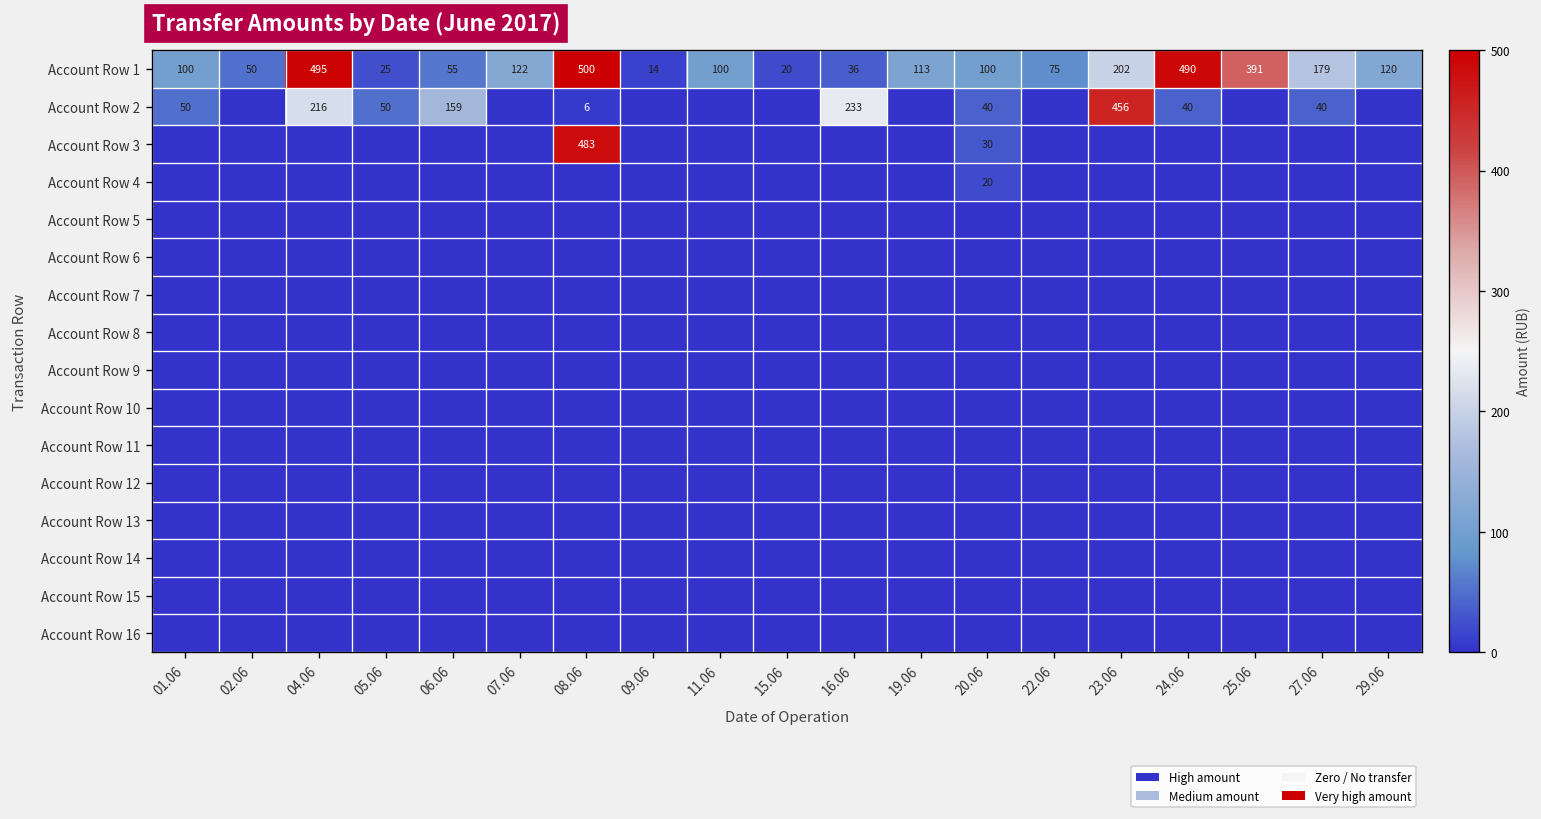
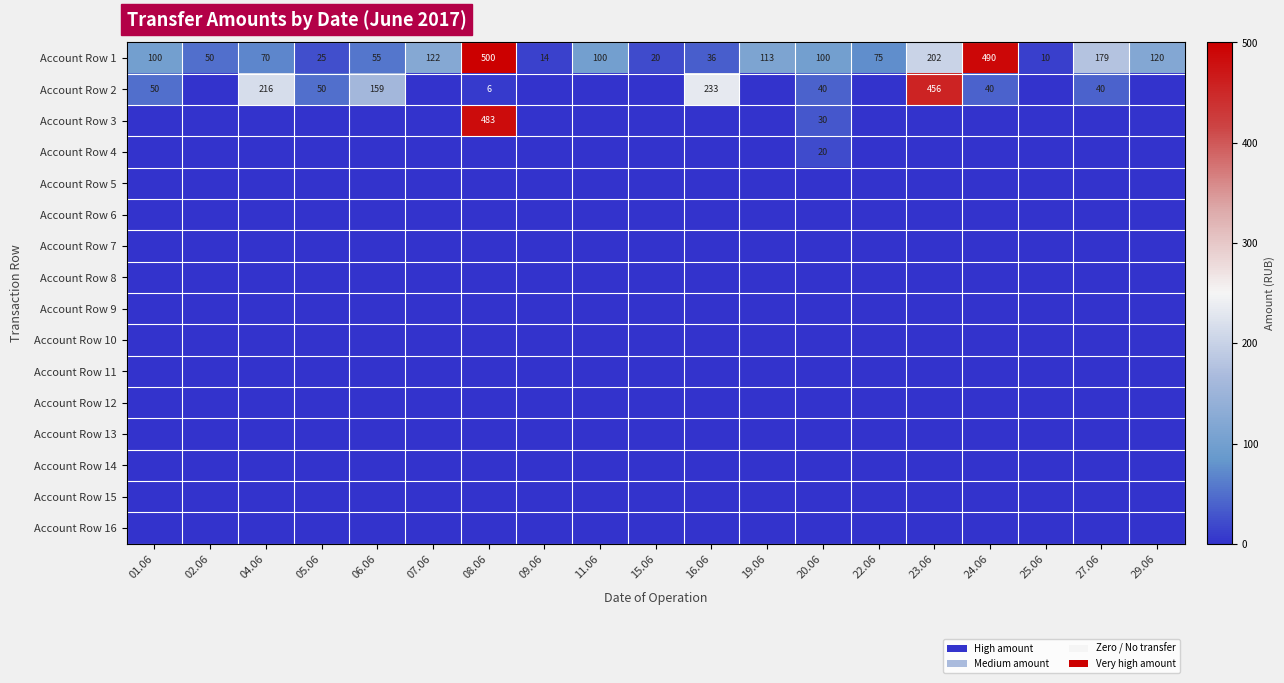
  {
    "Account Row 1": {
      "01.06": 100,
      "02.06": 50,
-     "04.06": 495,
+     "04.06": 70,
      "05.06": 25,
      "06.06": 55,
      "07.06": 122,
      "08.06": 500,
      "09.06": 14,
      "11.06": 100,
      "15.06": 20,
      "16.06": 36,
      "19.06": 113,
      "20.06": 100,
      "22.06": 75,
      "23.06": 202,
      "24.06": 490,
-     "25.06": 391,
+     "25.06": 10,
      "27.06": 179,
      "29.06": 120
    },
    "Account Row 2": {
      "01.06": 50,
      "04.06": 216,
      "05.06": 50,
      "06.06": 159,
      "08.06": 6,
      "16.06": 233,
      "20.06": 40,
      "23.06": 456,
      "24.06": 40,
      "27.06": 40
    },
    "Account Row 3": {
      "08.06": 483,
      "20.06": 30
    },
    "Account Row 4": {
      "20.06": 20
    }
  }
